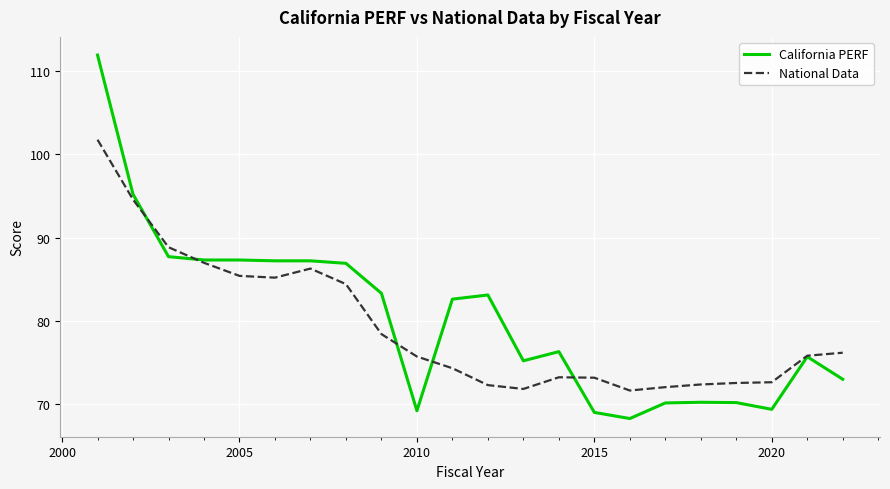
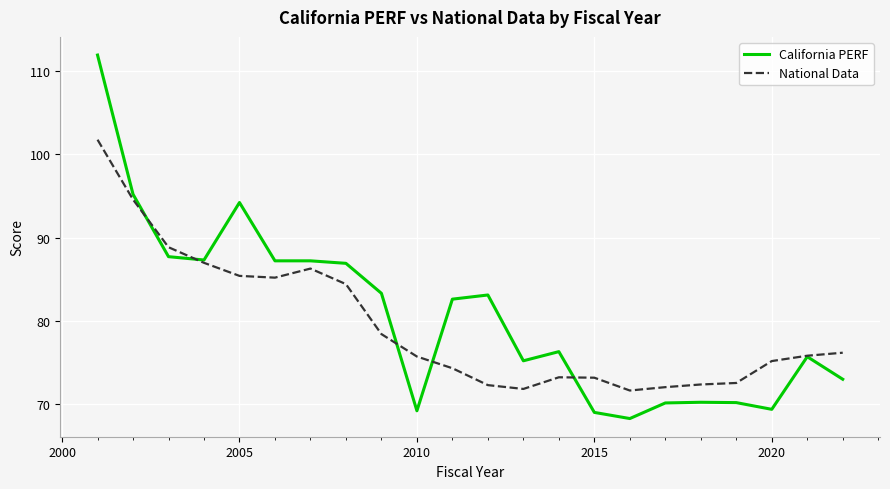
  {
    "California PERF": {
-     "2005": 87,
+     "2005": 94,
      "2010": 69,
      "2015": 69,
      "2020": 69
    },
    "National Data": {
      "2005": 85,
      "2010": 76,
      "2015": 73,
-     "2020": 73
+     "2020": 75
    }
  }
